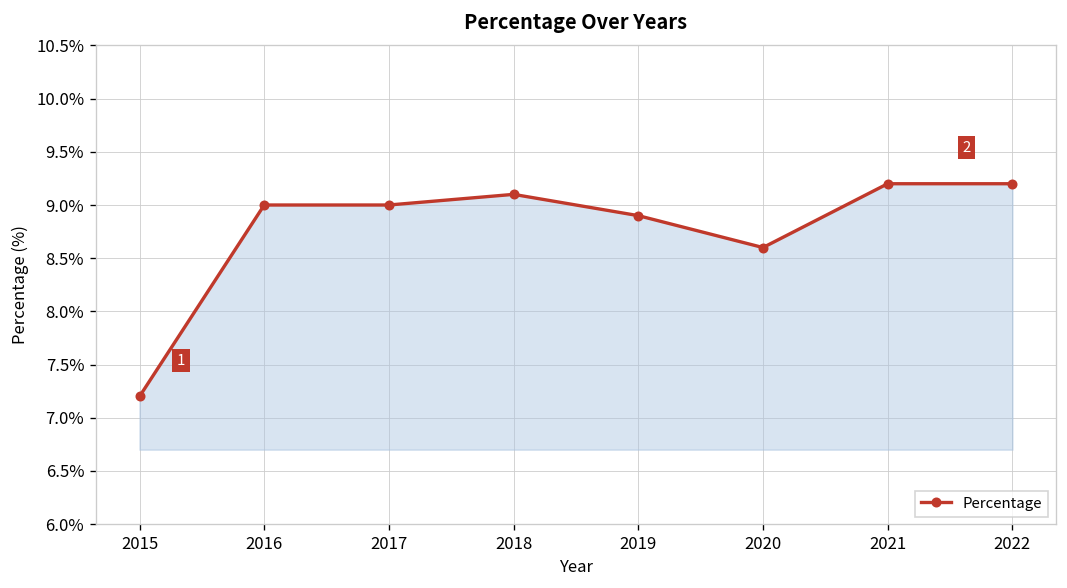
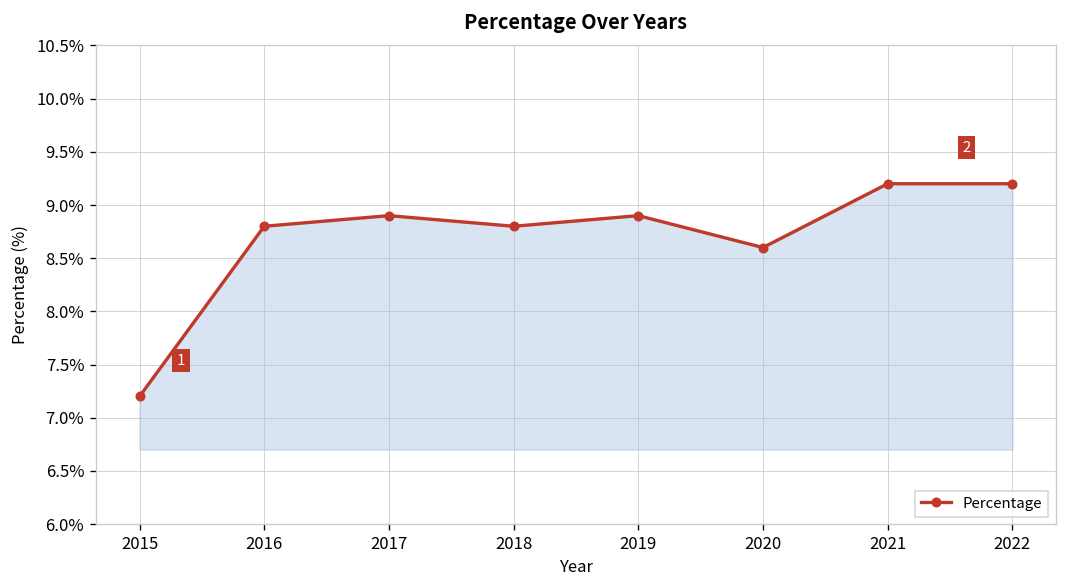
  {
    "2015": "7.2%",
-   "2016": "9.0%",
-   "2017": "9.0%",
-   "2018": "9.1%",
+   "2016": "8.8%",
+   "2017": "8.9%",
+   "2018": "8.8%",
    "2019": "8.9%",
    "2020": "8.6%",
    "2021": "9.2%",
    "2022": "9.2%"
  }
